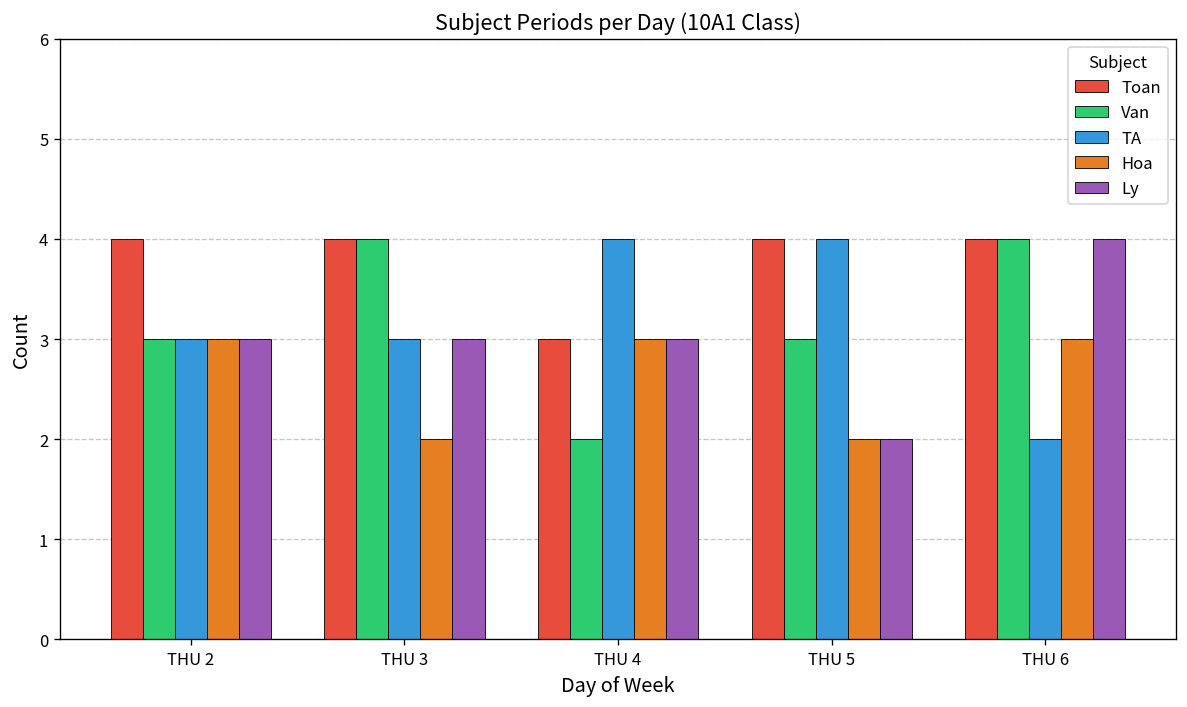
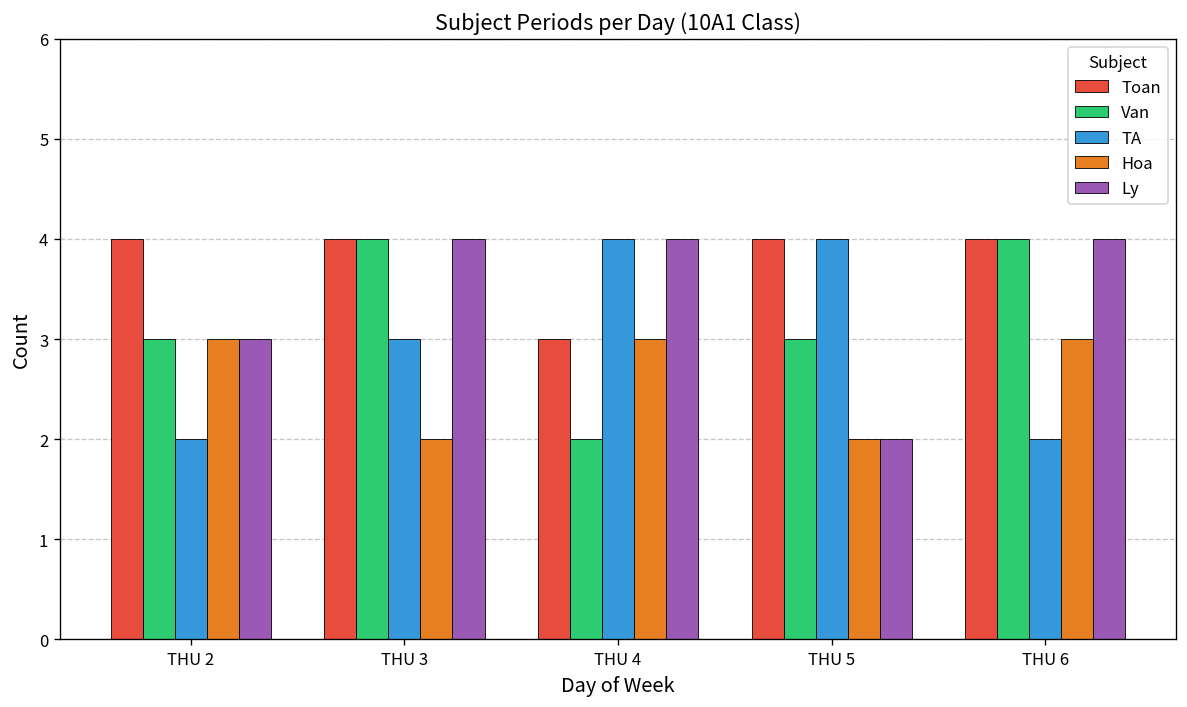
  {
    "Van": {
      "THU 2": 3,
      "THU 3": 4,
      "THU 4": 2,
      "THU 5": 3,
      "THU 6": 4
    },
    "TA": {
-     "THU 2": 3,
+     "THU 2": 2,
      "THU 3": 3,
      "THU 4": 4,
      "THU 5": 4,
      "THU 6": 2
    },
    "Ly": {
      "THU 2": 3,
-     "THU 3": 3,
-     "THU 4": 3,
+     "THU 3": 4,
+     "THU 4": 4,
      "THU 5": 2,
      "THU 6": 4
    }
  }
